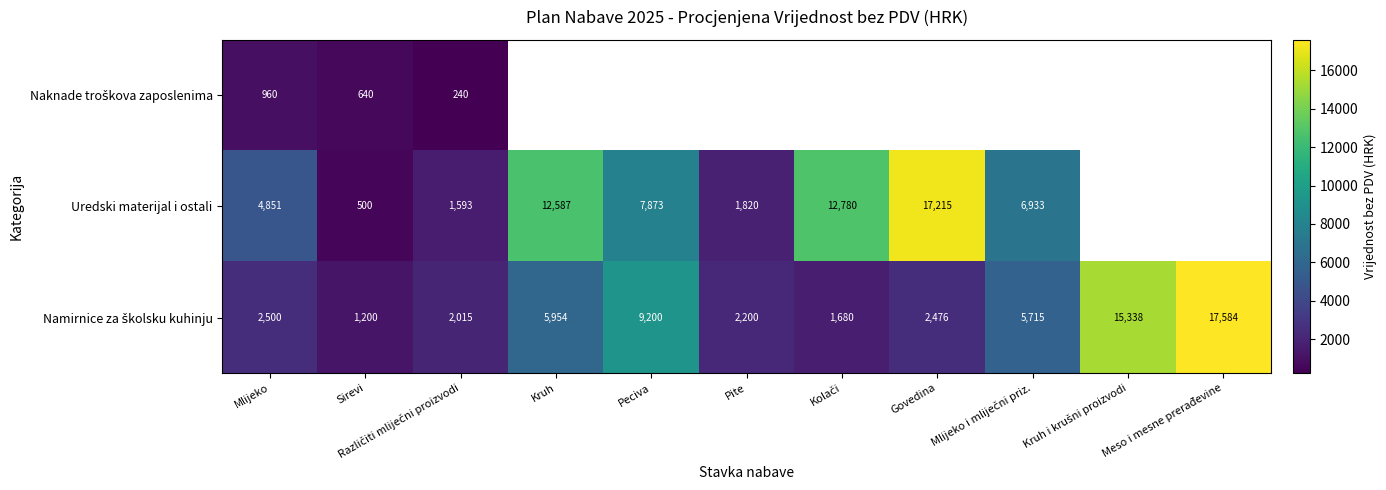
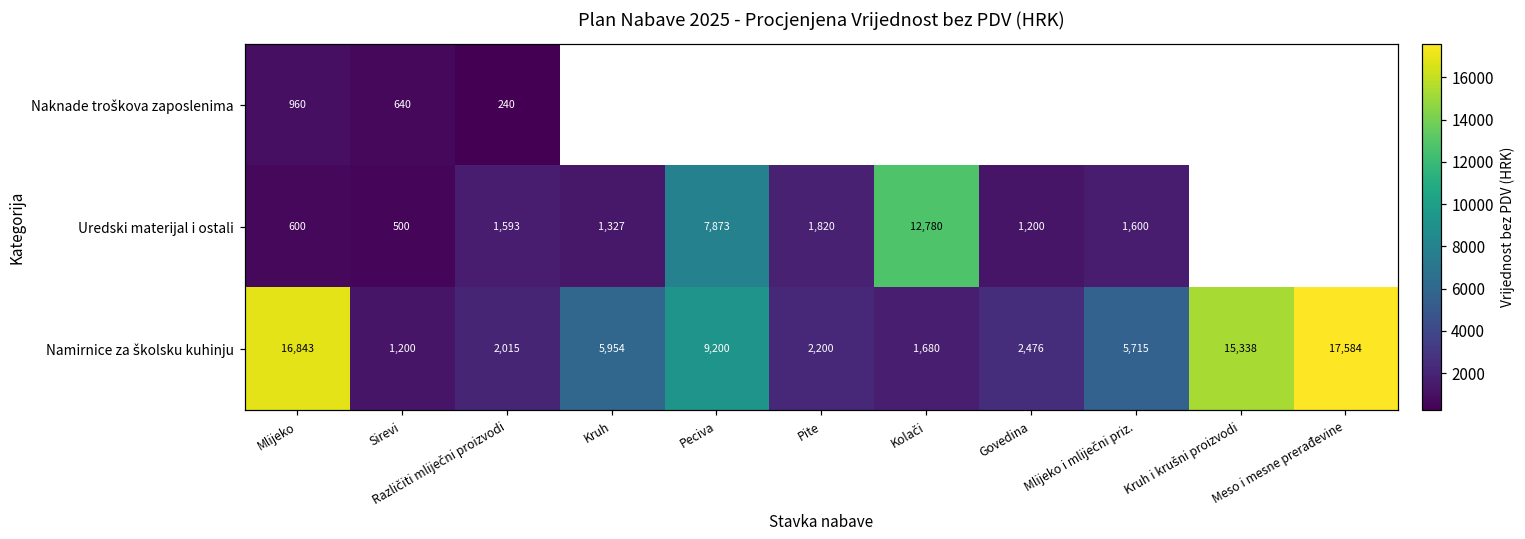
  {
    "Naknade troškova zaposlenima": {
      "Mlijeko": "960",
      "Sirevi": "640",
      "Različiti mliječni proizvodi": "240"
    },
    "Uredski materijal i ostali": {
-     "Mlijeko": "4,851",
+     "Mlijeko": "600",
      "Sirevi": "500",
      "Različiti mliječni proizvodi": "1,593",
-     "Kruh": "12,587",
+     "Kruh": "1,327",
      "Peciva": "7,873",
      "Pite": "1,820",
      "Kolači": "12,780",
-     "Govedina": "17,215",
-     "Mlijeko i mliječni priz.": "6,933"
+     "Govedina": "1,200",
+     "Mlijeko i mliječni priz.": "1,600"
    },
    "Namirnice za školsku kuhinju": {
-     "Mlijeko": "2,500",
+     "Mlijeko": "16,843",
      "Sirevi": "1,200",
      "Različiti mliječni proizvodi": "2,015",
      "Kruh": "5,954",
      "Peciva": "9,200",
      "Pite": "2,200",
      "Kolači": "1,680",
      "Govedina": "2,476",
      "Mlijeko i mliječni priz.": "5,715",
      "Kruh i krušni proizvodi": "15,338",
      "Meso i mesne prerađevine": "17,584"
    }
  }
